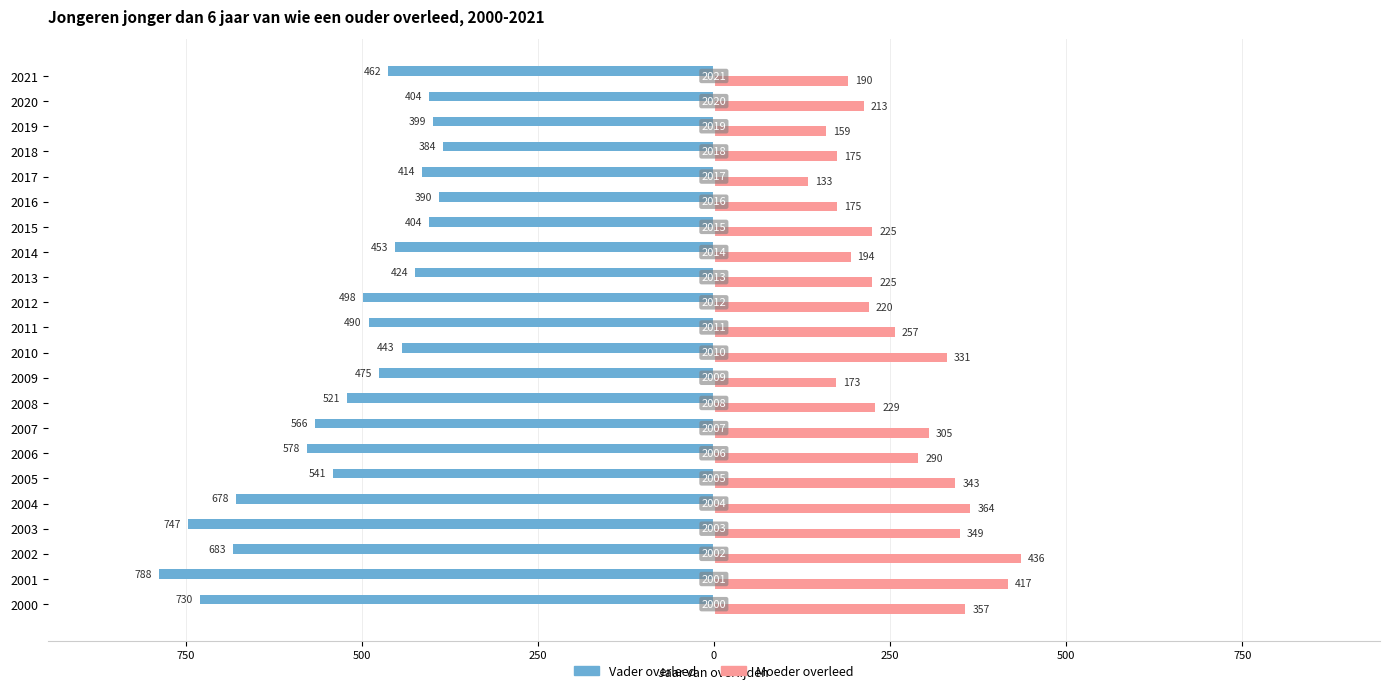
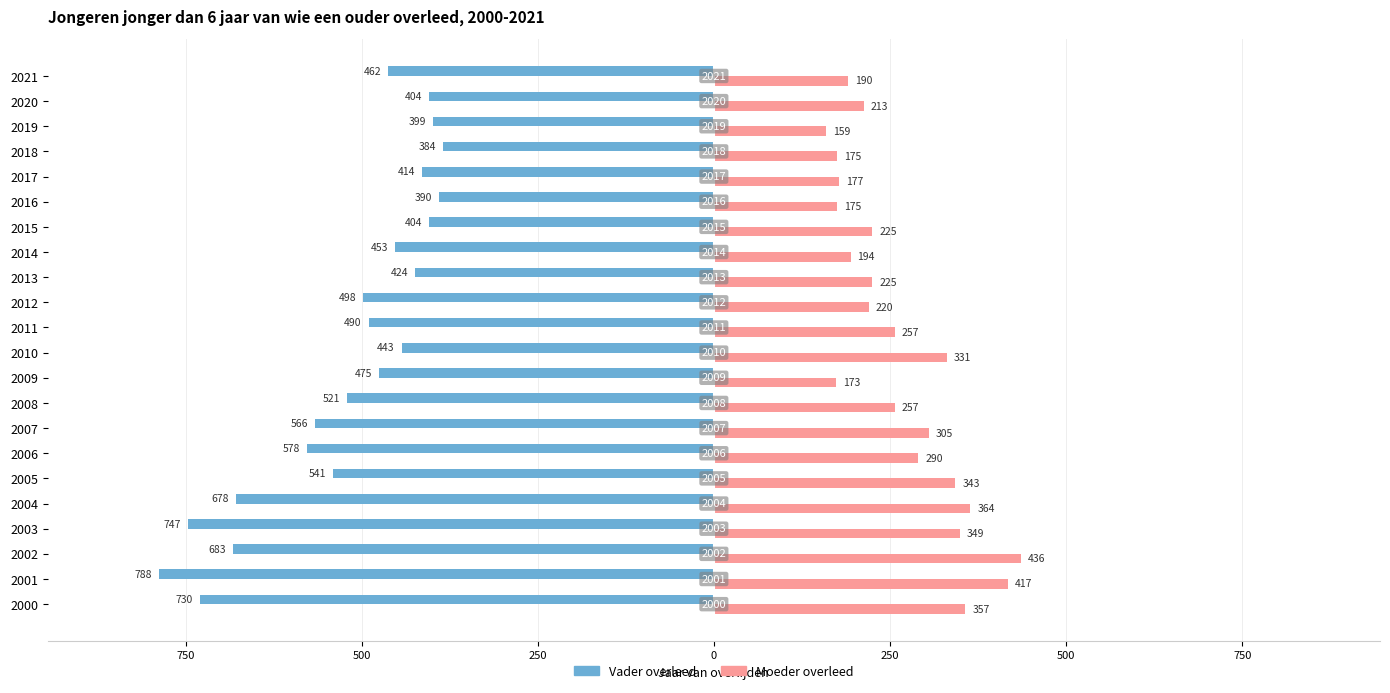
  {
    "Moeder overleed": {
      "2021": 190,
      "2020": 213,
      "2019": 159,
      "2018": 175,
-     "2017": 133,
+     "2017": 177,
      "2016": 175,
      "2015": 225,
      "2014": 194,
      "2013": 225,
      "2012": 220,
      "2011": 257,
      "2010": 331,
      "2009": 173,
-     "2008": 229,
+     "2008": 257,
      "2007": 305,
      "2006": 290,
      "2005": 343,
      "2004": 364,
      "2003": 349,
      "2002": 436,
      "2001": 417,
      "2000": 357
    }
  }
